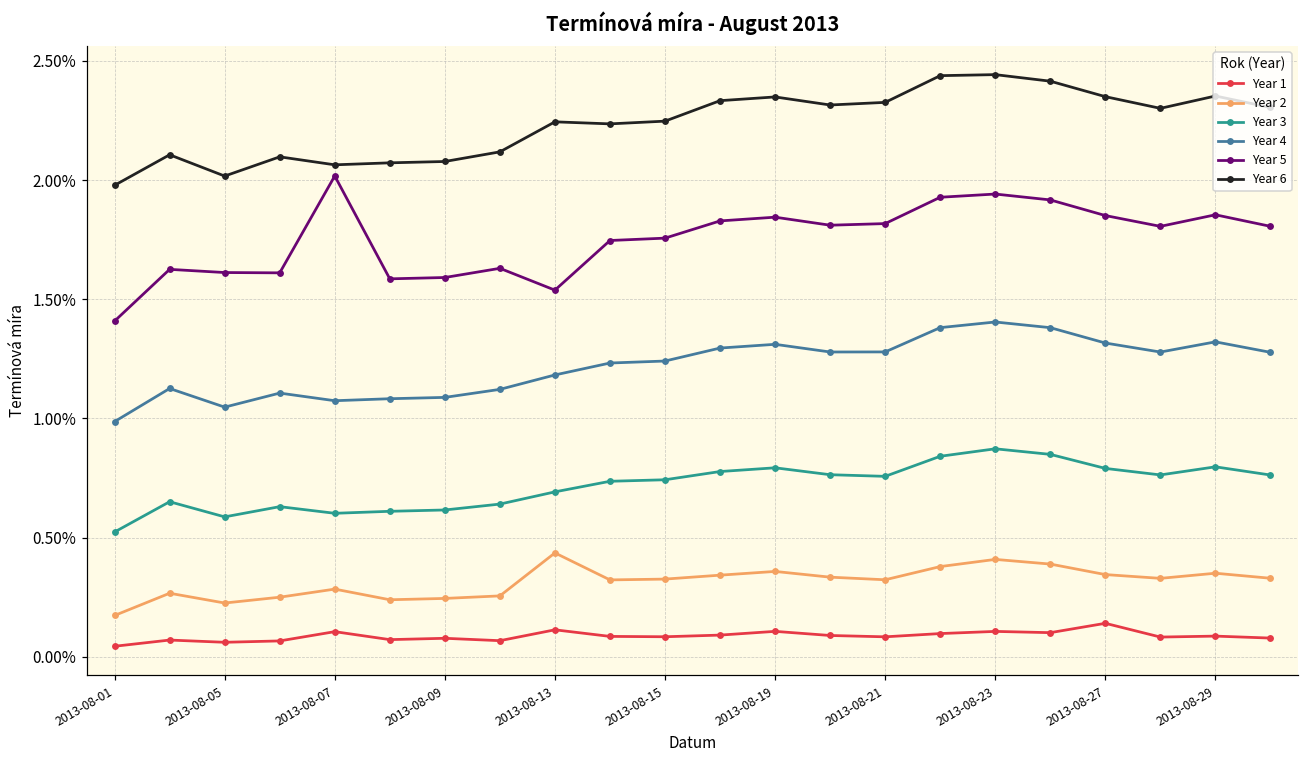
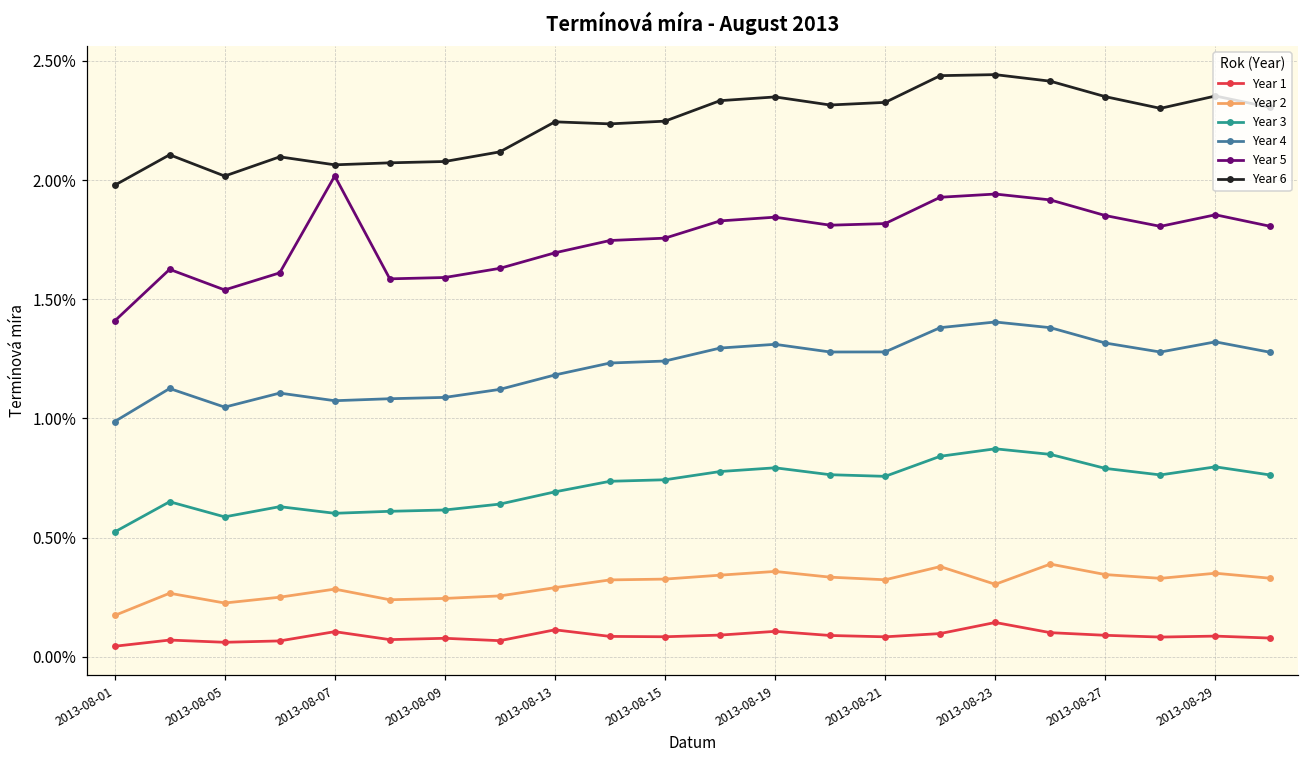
  {
    "Year 1": {
      "2013-08-01": "0.04%",
      "2013-08-05": "0.06%",
      "2013-08-07": "0.11%",
      "2013-08-09": "0.08%",
      "2013-08-13": "0.11%",
      "2013-08-15": "0.08%",
      "2013-08-19": "0.11%",
      "2013-08-21": "0.08%",
-     "2013-08-23": "0.11%",
-     "2013-08-27": "0.14%",
+     "2013-08-23": "0.14%",
+     "2013-08-27": "0.09%",
      "2013-08-29": "0.09%"
    },
    "Year 2": {
      "2013-08-01": "0.17%",
      "2013-08-05": "0.23%",
      "2013-08-07": "0.28%",
      "2013-08-09": "0.24%",
-     "2013-08-13": "0.44%",
+     "2013-08-13": "0.29%",
      "2013-08-15": "0.33%",
      "2013-08-19": "0.36%",
      "2013-08-21": "0.32%",
-     "2013-08-23": "0.41%",
+     "2013-08-23": "0.30%",
      "2013-08-27": "0.34%",
      "2013-08-29": "0.35%"
    },
    "Year 5": {
      "2013-08-01": "1.41%",
-     "2013-08-05": "1.61%",
+     "2013-08-05": "1.54%",
      "2013-08-07": "2.02%",
      "2013-08-09": "1.59%",
-     "2013-08-13": "1.54%",
+     "2013-08-13": "1.69%",
      "2013-08-15": "1.76%",
      "2013-08-19": "1.84%",
      "2013-08-21": "1.82%",
      "2013-08-23": "1.94%",
      "2013-08-27": "1.85%",
      "2013-08-29": "1.85%"
    },
    "Year 6": {
      "2013-08-01": "1.98%",
      "2013-08-05": "2.02%",
      "2013-08-07": "2.06%",
      "2013-08-09": "2.08%",
      "2013-08-13": "2.24%",
      "2013-08-15": "2.25%",
      "2013-08-19": "2.35%",
      "2013-08-21": "2.33%",
      "2013-08-23": "2.44%",
      "2013-08-27": "2.35%"
    }
  }
